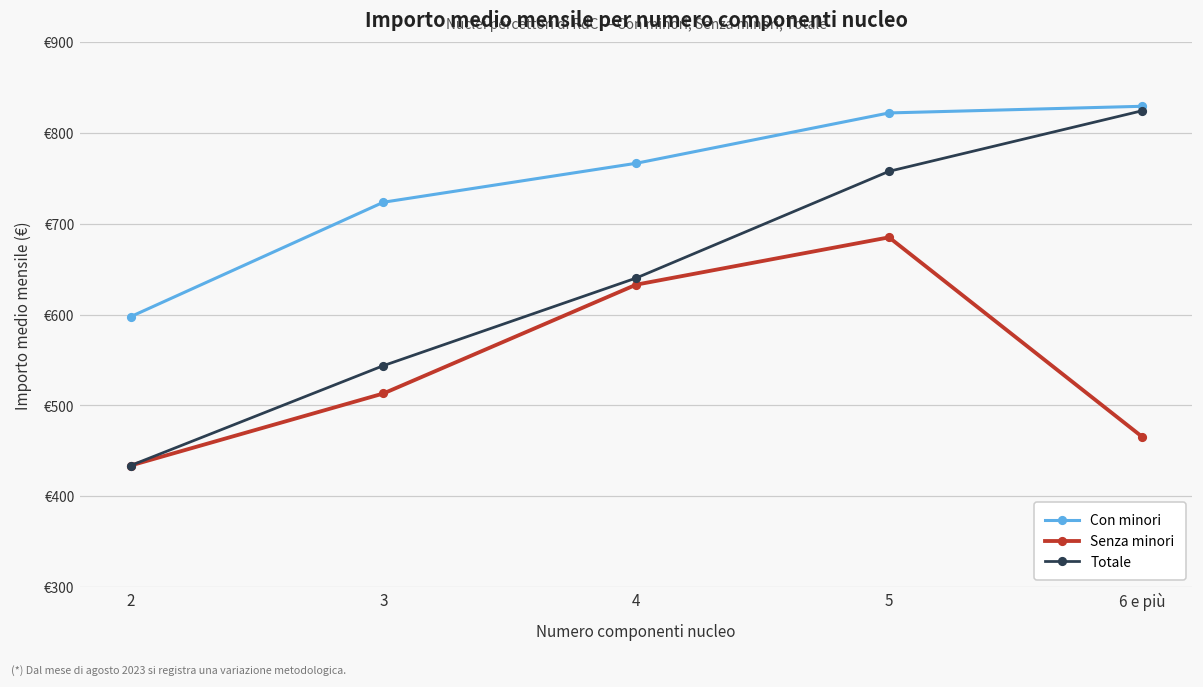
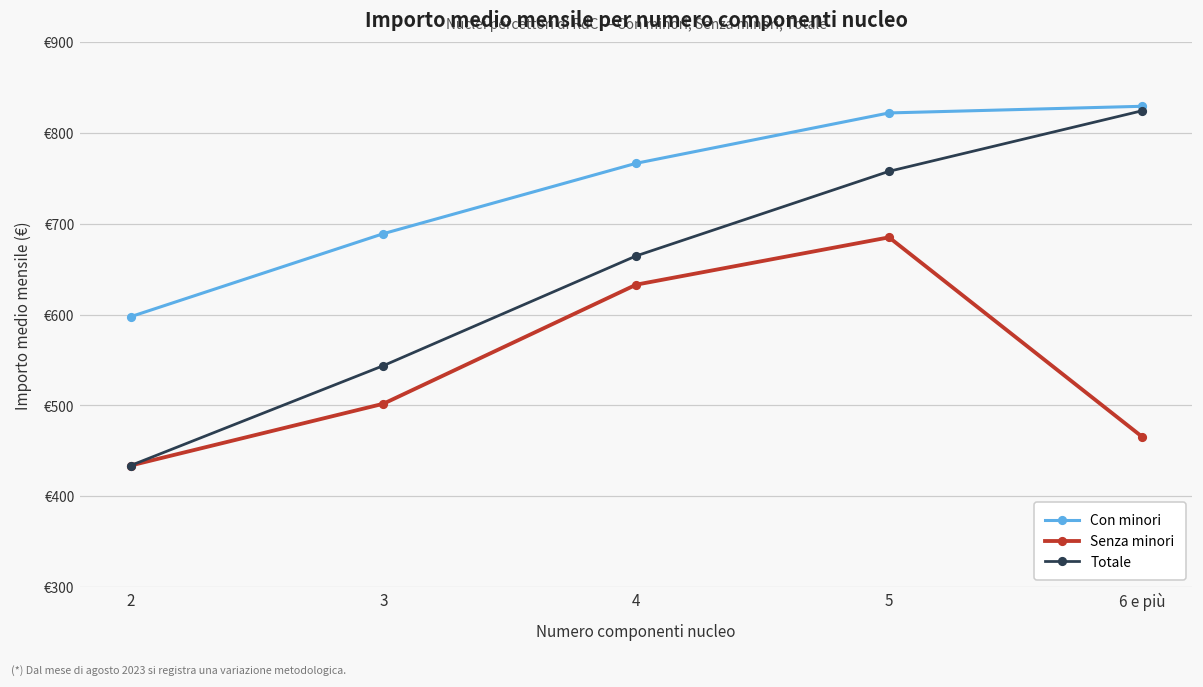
  {
    "Con minori": {
      "2": "€600",
-     "3": "€720",
+     "3": "€690",
      "4": "€770",
      "5": "€820",
      "6 e più": "€830"
    },
    "Senza minori": {
-     "3": "€510",
+     "3": "€500",
      "4": "€630",
      "5": "€690",
      "6 e più": "€470"
    },
    "Totale": {
      "3": "€540",
-     "4": "€640",
+     "4": "€660",
      "5": "€760",
      "6 e più": "€820"
    }
  }
